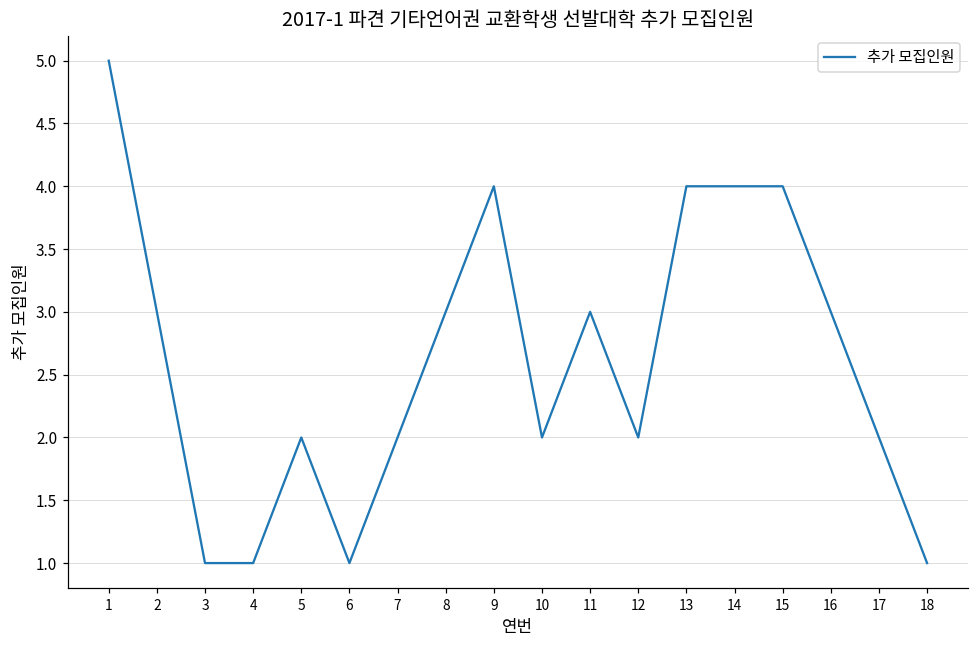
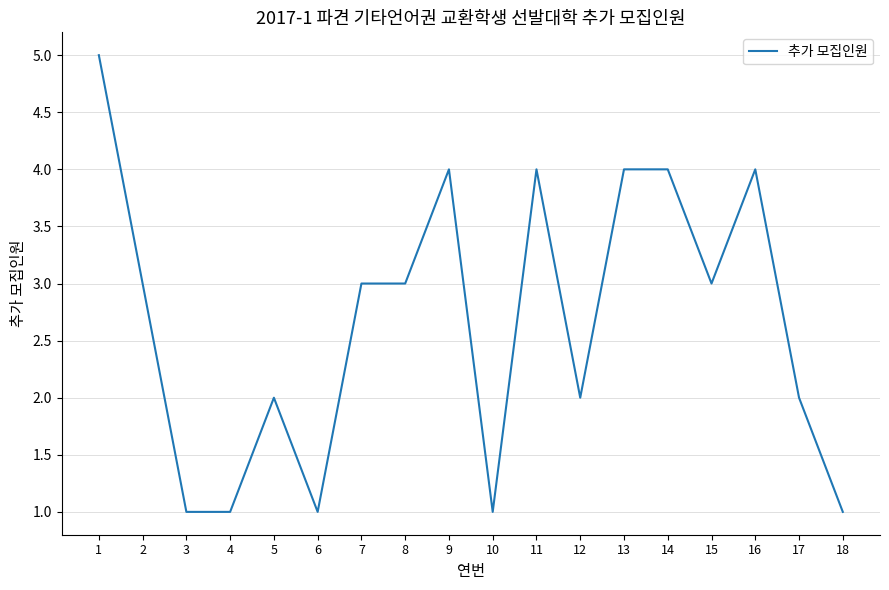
  {
    "1": 5,
    "2": 3,
    "3": 1,
    "4": 1,
    "5": 2,
    "6": 1,
-   "7": 2,
+   "7": 3,
    "8": 3,
    "9": 4,
-   "10": 2,
-   "11": 3,
+   "10": 1,
+   "11": 4,
    "12": 2,
    "13": 4,
    "14": 4,
-   "15": 4,
-   "16": 3,
+   "15": 3,
+   "16": 4,
    "17": 2,
    "18": 1
  }
